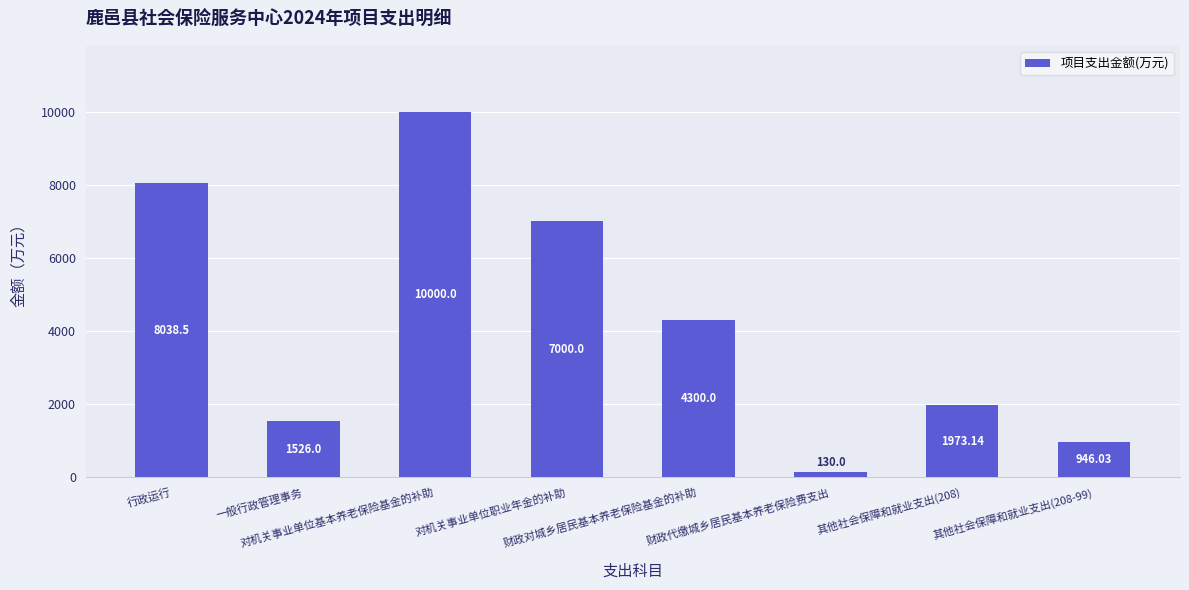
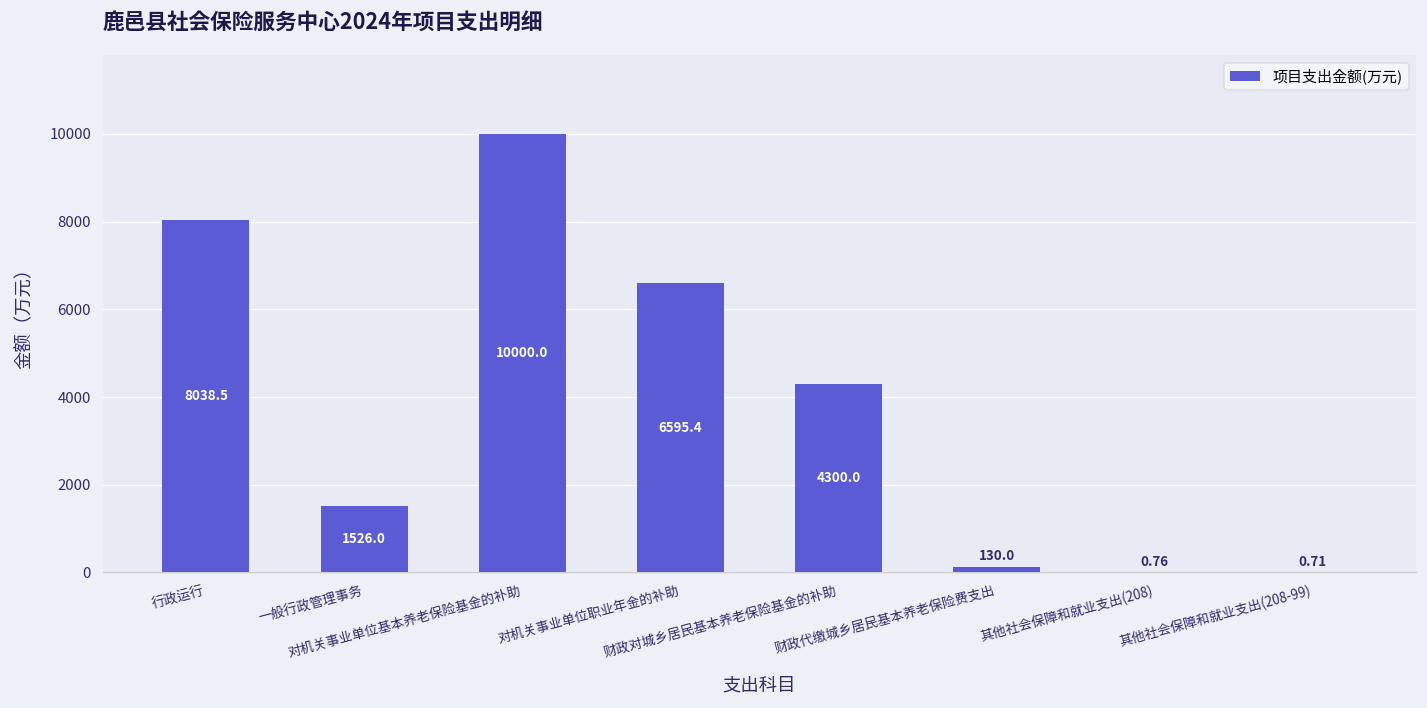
  {
    "行政运行": 8038.5,
    "一般行政管理事务": 1526.0,
    "对机关事业单位基本养老保险基金的补助": 10000.0,
-   "对机关事业单位职业年金的补助": 7000.0,
+   "对机关事业单位职业年金的补助": 6595.4,
    "财政对城乡居民基本养老保险基金的补助": 4300.0,
    "财政代缴城乡居民基本养老保险费支出": 130.0,
-   "其他社会保障和就业支出(208)": 1973.14,
-   "其他社会保障和就业支出(208-99)": 946.03
+   "其他社会保障和就业支出(208)": 0.76,
+   "其他社会保障和就业支出(208-99)": 0.71
  }
